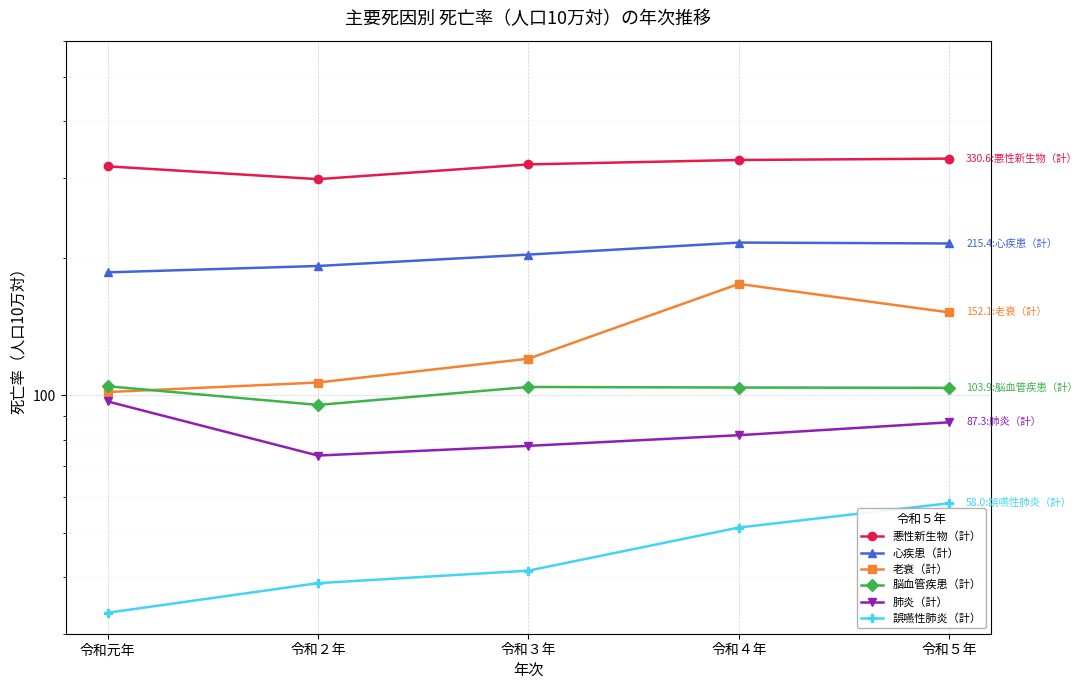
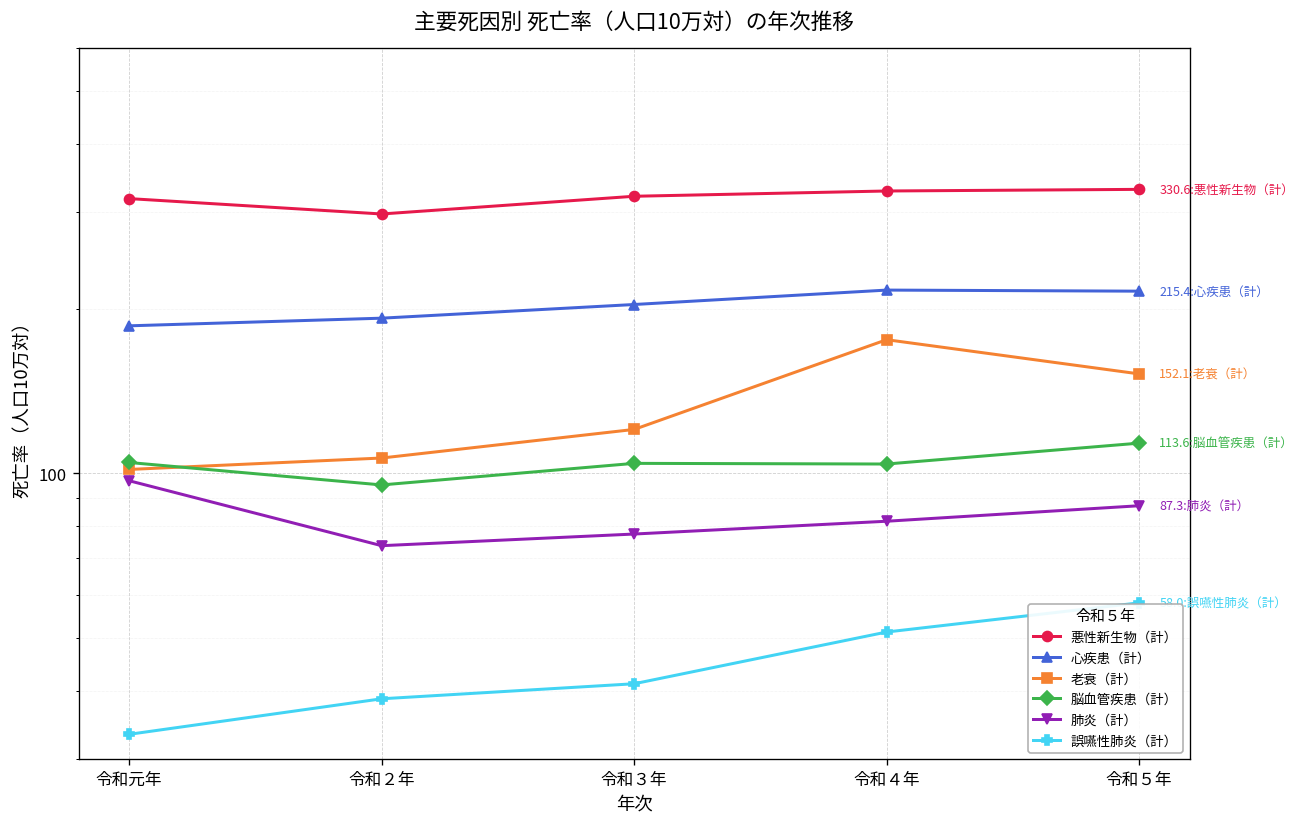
  {
    "悪性新生物（計）": {
      "令和５年": "330.6:"
    },
    "心疾患（計）": {
      "令和５年": "215.4:"
    },
    "老衰（計）": {
      "令和５年": "152.1:"
    },
    "脳血管疾患（計）": {
-     "令和５年": "103.9:"
+     "令和５年": "113.6:"
    },
    "肺炎（計）": {
      "令和５年": "87.3:"
    },
    "誤嚥性肺炎（計）": {
      "令和５年": "58.0:"
    }
  }
